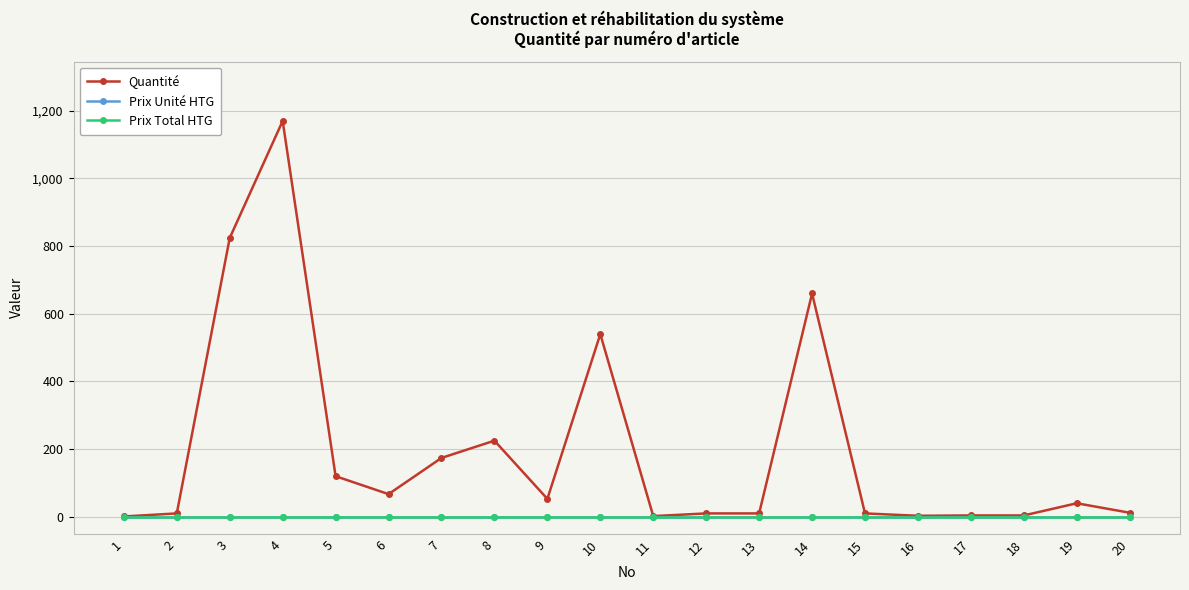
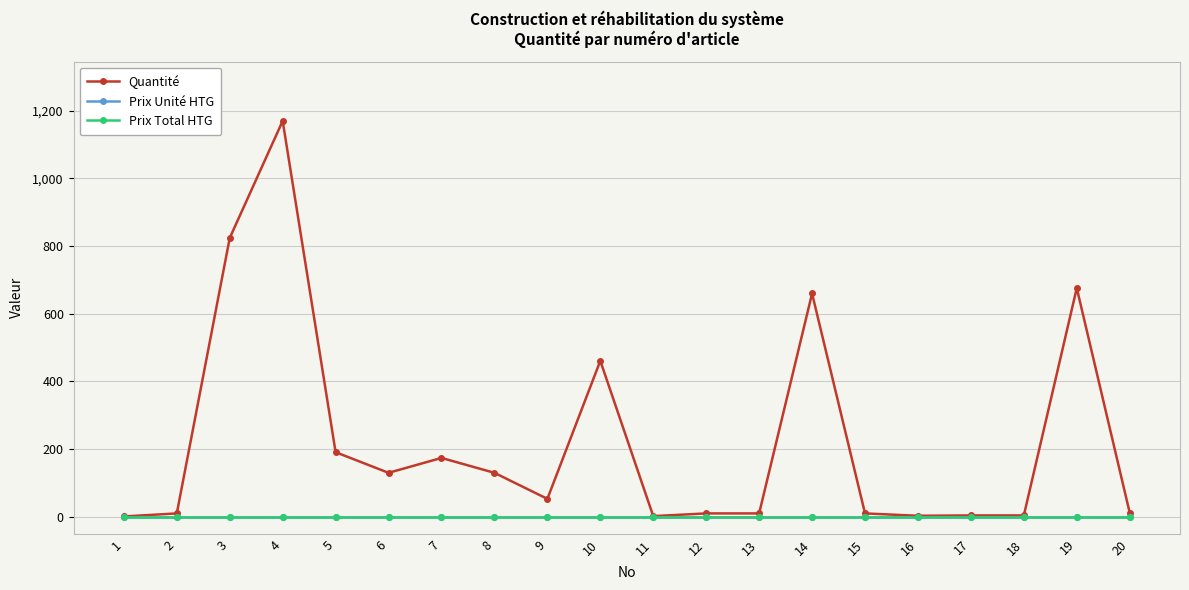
  {
    "Quantité": {
      "2": "10",
      "3": "820",
      "4": "1,170",
-     "5": "120",
-     "6": "70",
+     "5": "190",
+     "6": "130",
      "7": "170",
-     "8": "230",
+     "8": "130",
      "9": "50",
-     "10": "540",
+     "10": "460",
      "12": "10",
      "13": "10",
      "14": "660",
      "15": "10",
-     "19": "40",
+     "19": "680",
      "20": "10"
    },
    "Prix Total HTG": {
      "2": "0",
      "3": "0",
      "4": "0",
      "5": "0",
      "6": "0",
      "7": "0",
      "8": "0",
      "9": "0",
      "10": "0",
      "12": "0",
      "13": "0",
      "14": "0",
      "15": "0",
      "19": "0",
      "20": "0"
    }
  }
